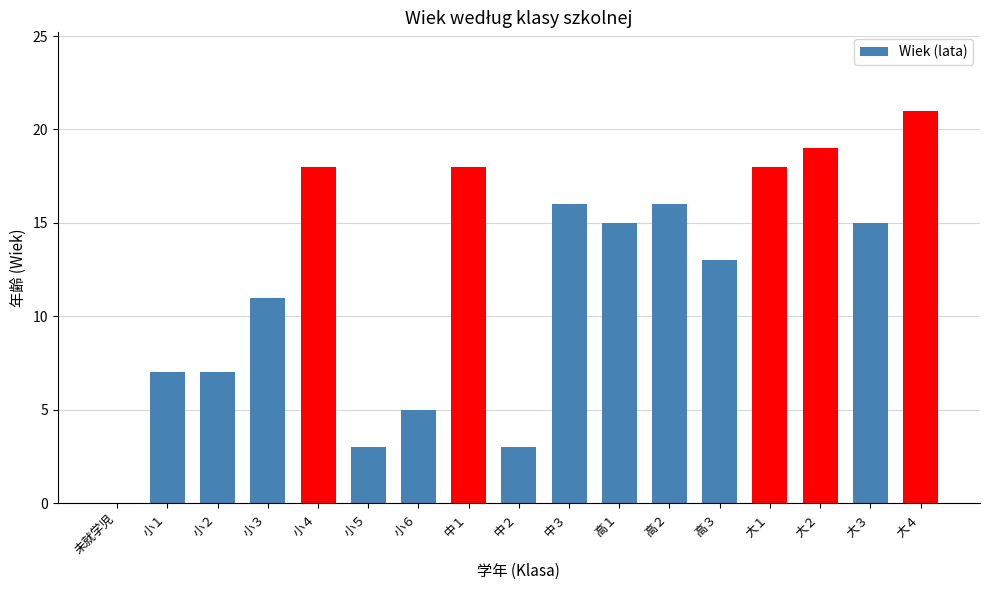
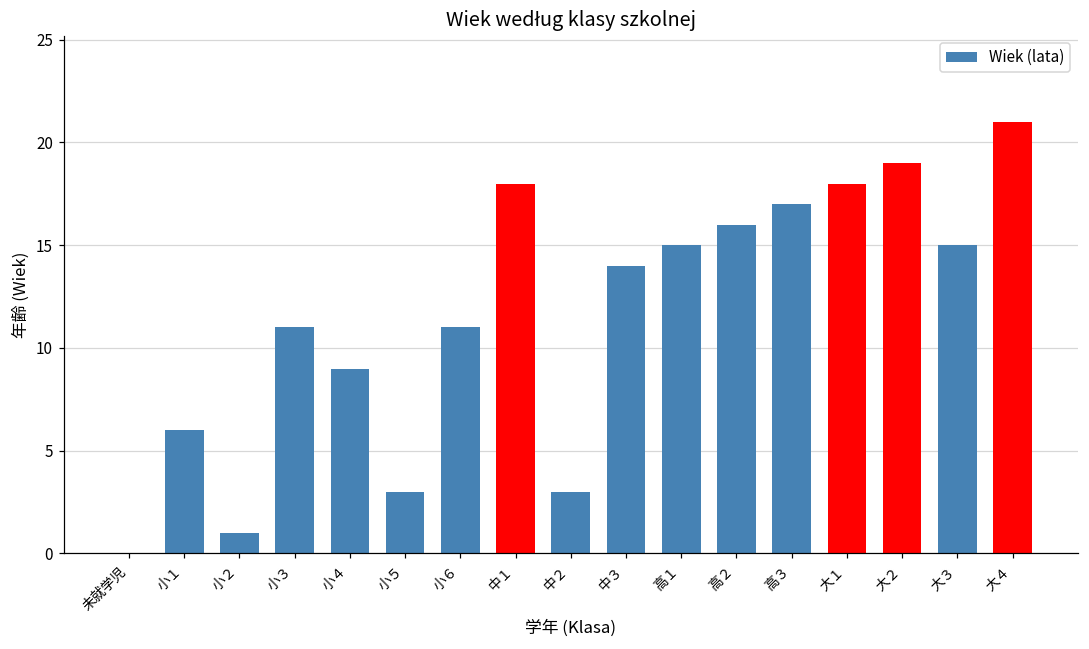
  {
    "未就学児": 0,
-   "小１": 7,
-   "小２": 7,
+   "小１": 6,
+   "小２": 1,
    "小３": 11,
-   "小４": 18,
+   "小４": 9,
    "小５": 3,
-   "小６": 5,
+   "小６": 11,
    "中１": 18,
    "中２": 3,
-   "中３": 16,
+   "中３": 14,
    "高１": 15,
    "高２": 16,
-   "高３": 13,
+   "高３": 17,
    "大１": 18,
    "大２": 19,
    "大３": 15,
    "大４": 21
  }
